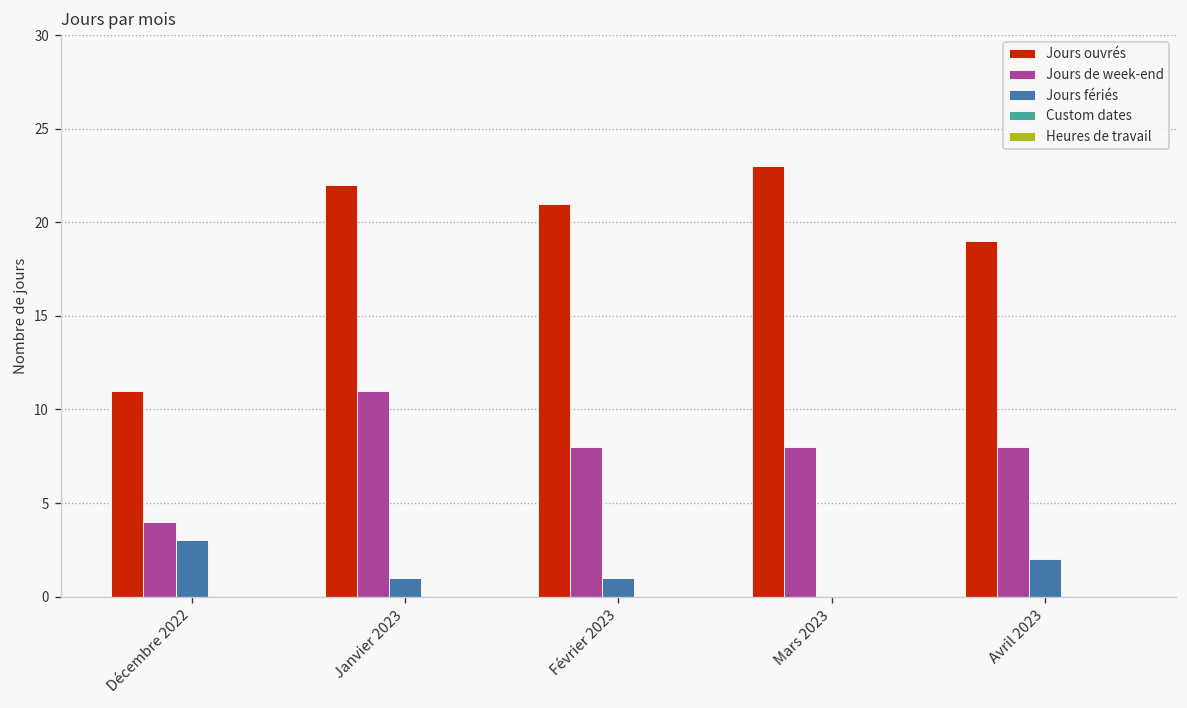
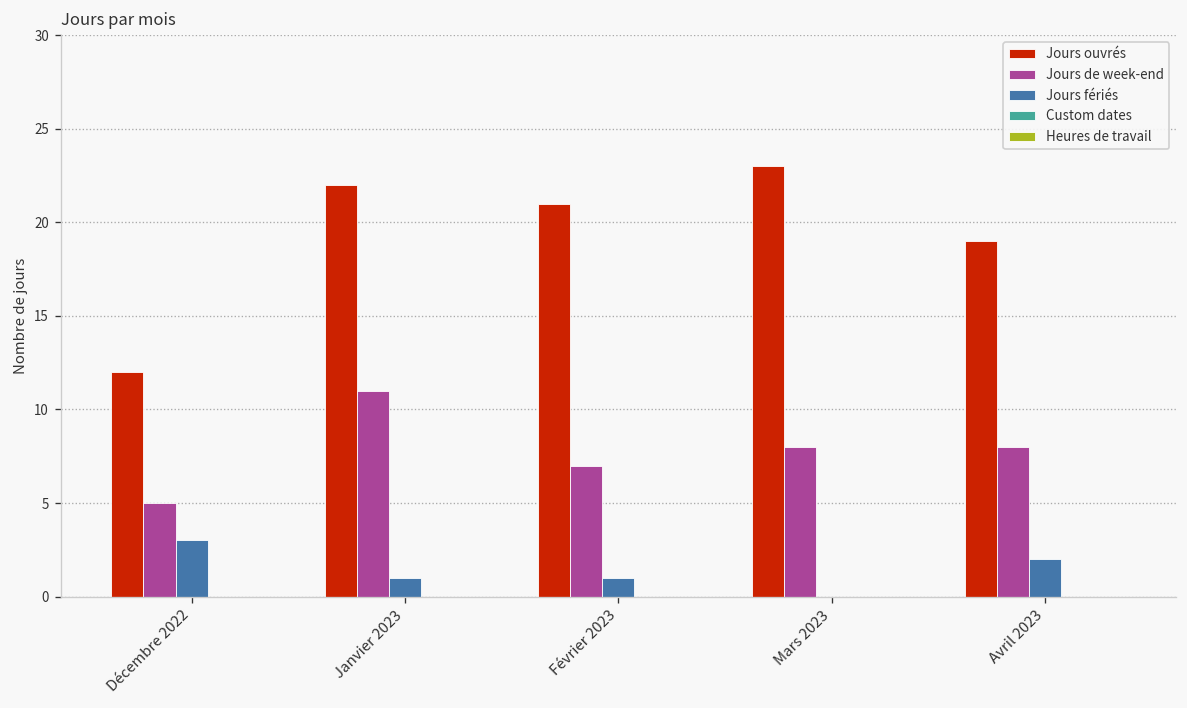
  {
    "Jours ouvrés": {
-     "Décembre 2022": 11,
+     "Décembre 2022": 12,
      "Janvier 2023": 22,
      "Février 2023": 21,
      "Mars 2023": 23,
      "Avril 2023": 19
    },
    "Jours de week-end": {
-     "Décembre 2022": 4,
+     "Décembre 2022": 5,
      "Janvier 2023": 11,
-     "Février 2023": 8,
+     "Février 2023": 7,
      "Mars 2023": 8,
      "Avril 2023": 8
    },
    "Heures de travail": {
      "Décembre 2022": 0,
      "Janvier 2023": 0,
      "Février 2023": 0,
      "Mars 2023": 0,
      "Avril 2023": 0
    }
  }
